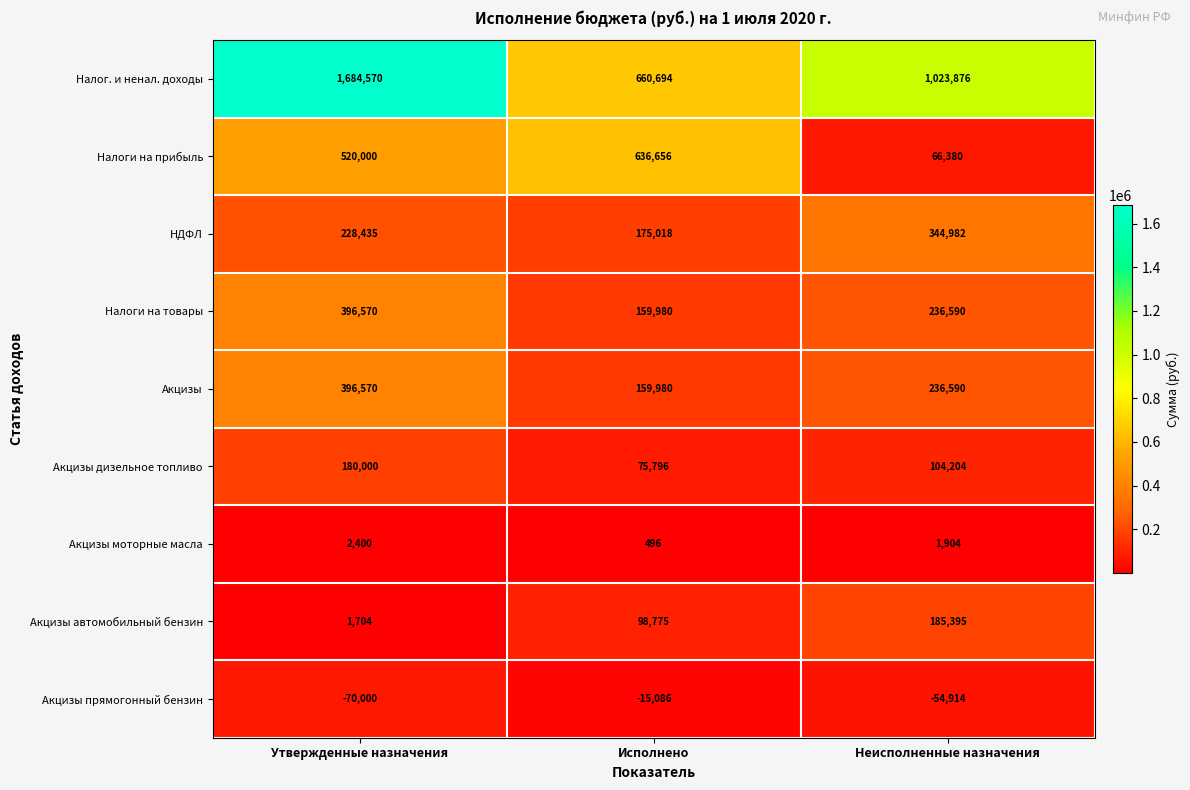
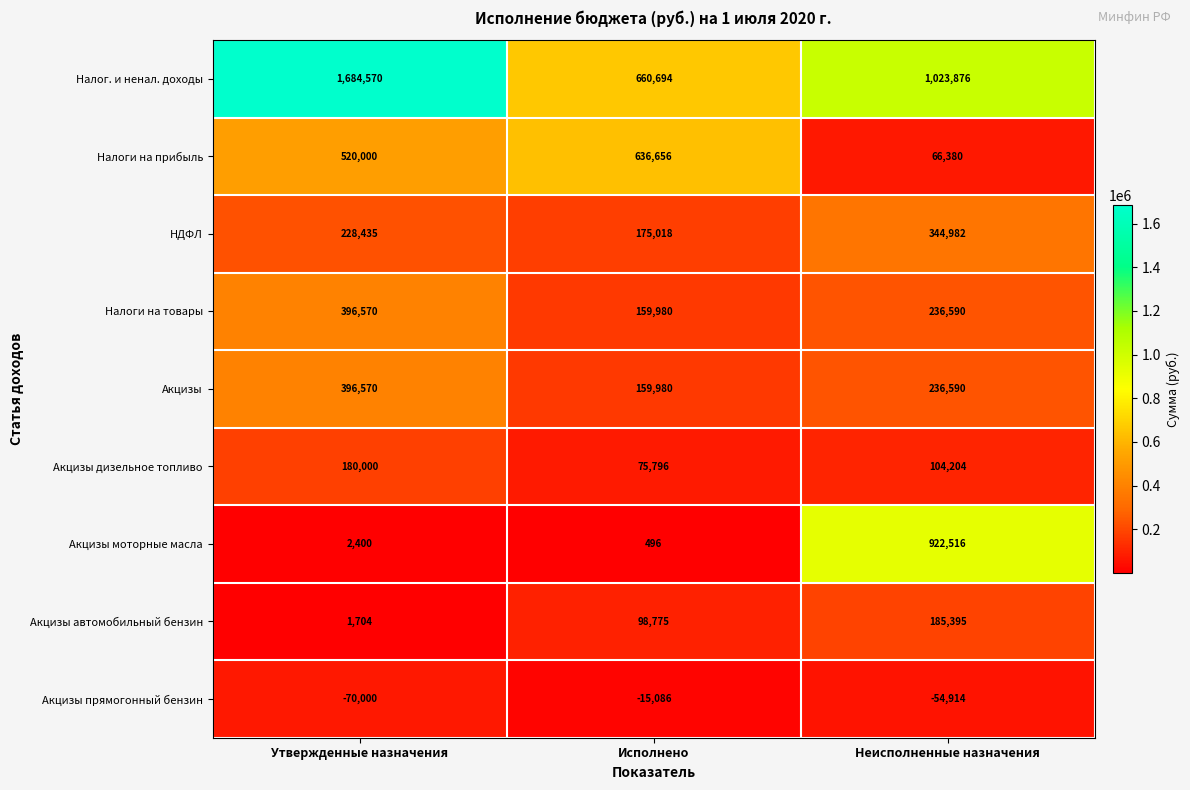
  {
    "Налог. и ненал. доходы": {
      "Утвержденные назначения": "1,684,570",
      "Исполнено": "660,694",
      "Неисполненные назначения": "1,023,876"
    },
    "Налоги на прибыль": {
      "Утвержденные назначения": "520,000",
      "Исполнено": "636,656",
      "Неисполненные назначения": "66,380"
    },
    "НДФЛ": {
      "Утвержденные назначения": "228,435",
      "Исполнено": "175,018",
      "Неисполненные назначения": "344,982"
    },
    "Налоги на товары": {
      "Утвержденные назначения": "396,570",
      "Исполнено": "159,980",
      "Неисполненные назначения": "236,590"
    },
    "Акцизы": {
      "Утвержденные назначения": "396,570",
      "Исполнено": "159,980",
      "Неисполненные назначения": "236,590"
    },
    "Акцизы дизельное топливо": {
      "Утвержденные назначения": "180,000",
      "Исполнено": "75,796",
      "Неисполненные назначения": "104,204"
    },
    "Акцизы моторные масла": {
      "Утвержденные назначения": "2,400",
      "Исполнено": "496",
-     "Неисполненные назначения": "1,904"
+     "Неисполненные назначения": "922,516"
    },
    "Акцизы автомобильный бензин": {
      "Утвержденные назначения": "1,704",
      "Исполнено": "98,775",
      "Неисполненные назначения": "185,395"
    },
    "Акцизы прямогонный бензин": {
      "Утвержденные назначения": "-70,000",
      "Исполнено": "-15,086",
      "Неисполненные назначения": "-54,914"
    }
  }
